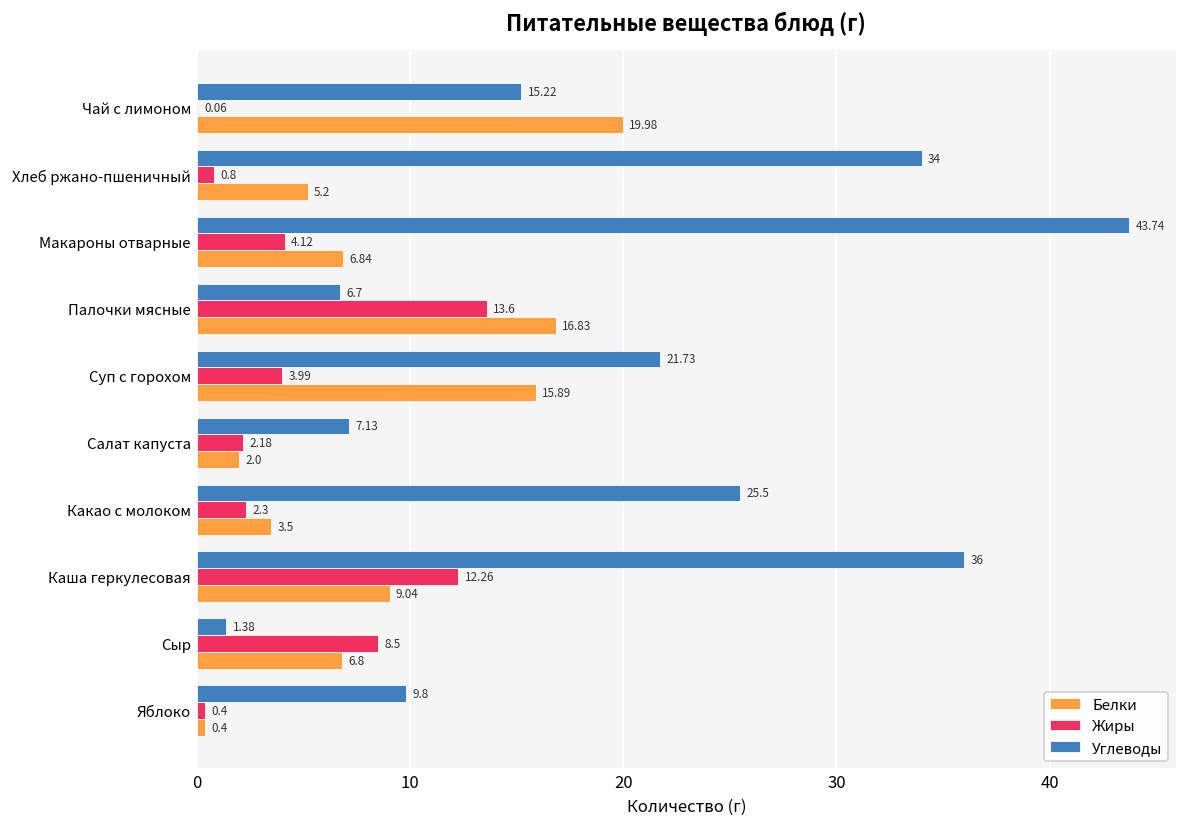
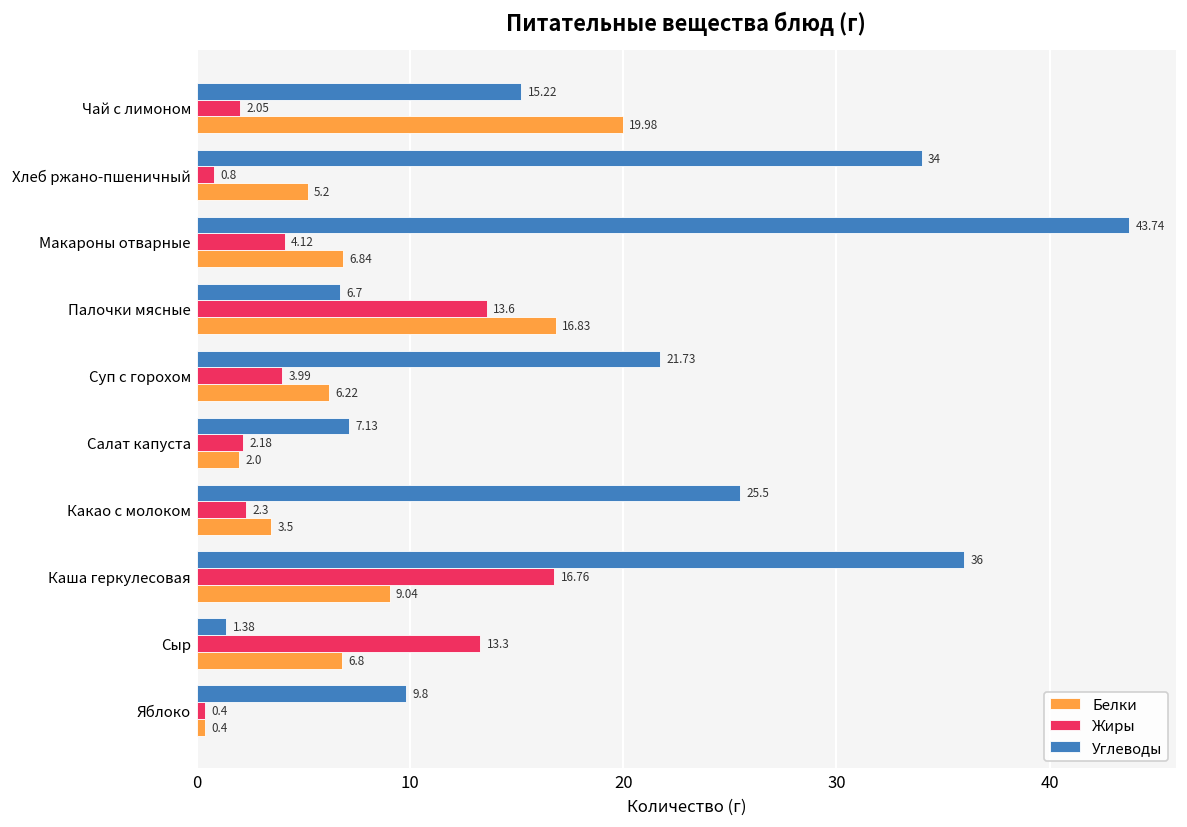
  {
    "Белки": {
      "Чай с лимоном": 19.98,
      "Хлеб ржано-пшеничный": 5.2,
      "Макароны отварные": 6.84,
      "Палочки мясные": 16.83,
-     "Суп с горохом": 15.89,
+     "Суп с горохом": 6.22,
      "Салат капуста": 2.0,
      "Какао с молоком": 3.5,
      "Каша геркулесовая": 9.04,
      "Сыр": 6.8,
      "Яблоко": 0.4
    },
    "Жиры": {
-     "Чай с лимоном": 0.06,
+     "Чай с лимоном": 2.05,
      "Хлеб ржано-пшеничный": 0.8,
      "Макароны отварные": 4.12,
      "Палочки мясные": 13.6,
      "Суп с горохом": 3.99,
      "Салат капуста": 2.18,
      "Какао с молоком": 2.3,
-     "Каша геркулесовая": 12.26,
-     "Сыр": 8.5,
+     "Каша геркулесовая": 16.76,
+     "Сыр": 13.3,
      "Яблоко": 0.4
    },
    "Углеводы": {
      "Чай с лимоном": 15.22,
      "Хлеб ржано-пшеничный": 34,
      "Макароны отварные": 43.74,
      "Палочки мясные": 6.7,
      "Суп с горохом": 21.73,
      "Салат капуста": 7.13,
      "Какао с молоком": 25.5,
      "Каша геркулесовая": 36,
      "Сыр": 1.38,
      "Яблоко": 9.8
    }
  }
